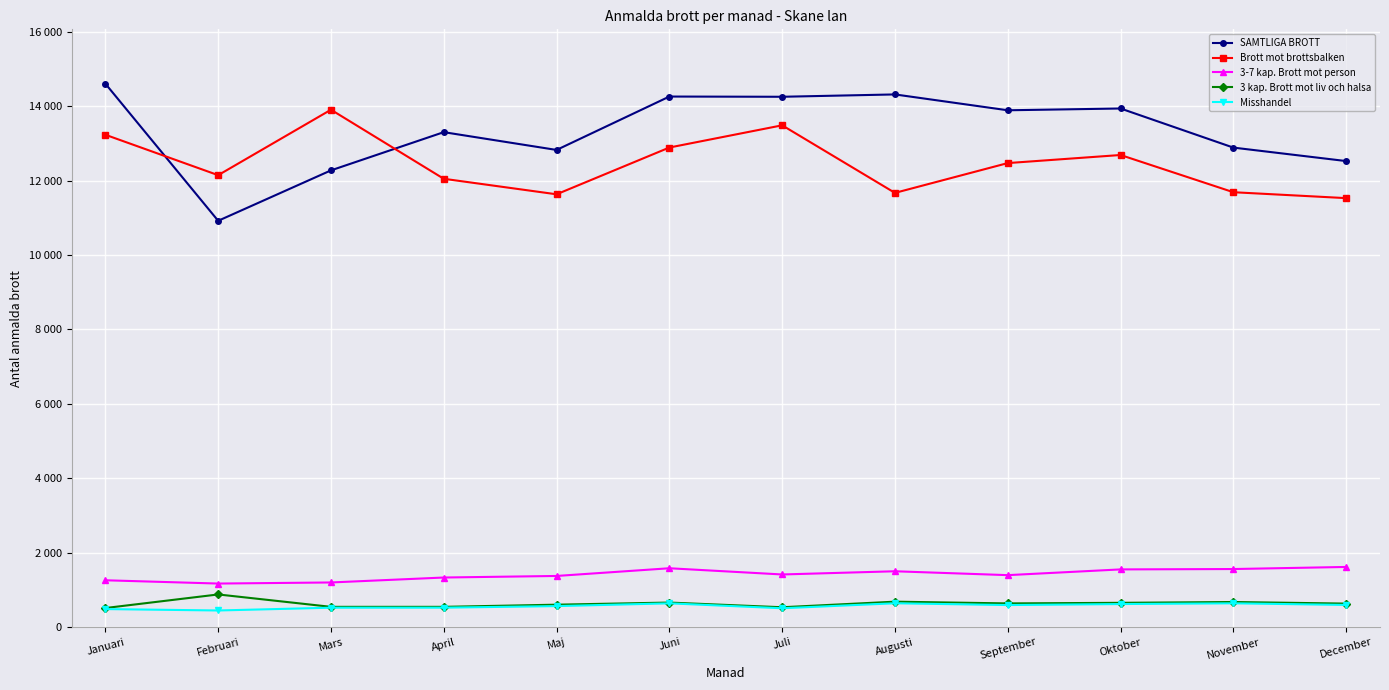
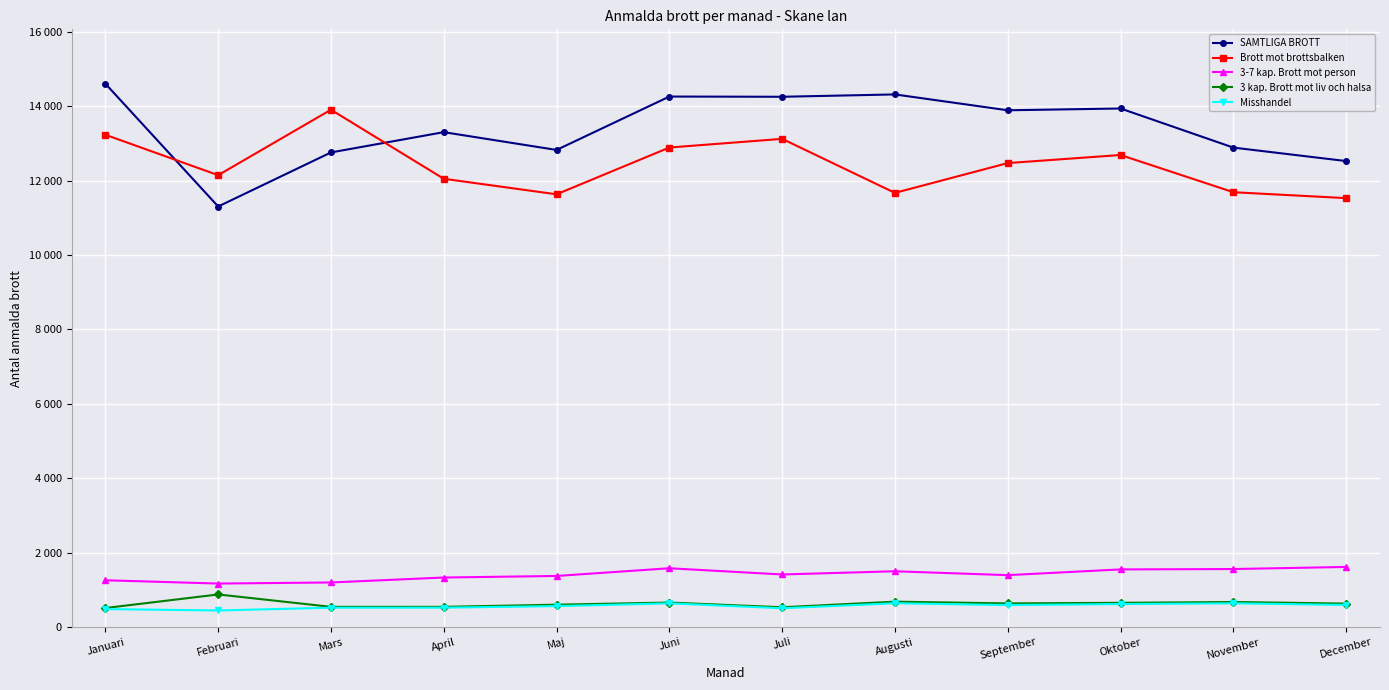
  {
    "SAMTLIGA BROTT": {
      "Januari": 14600,
-     "Februari": 10900,
-     "Mars": 12300,
+     "Februari": 11300,
+     "Mars": 12800,
      "April": 13300,
      "Maj": 12800,
      "Juni": 14300,
      "Juli": 14300,
      "Augusti": 14300,
      "September": 13900,
      "Oktober": 13900,
      "November": 12900,
      "December": 12500
    },
    "Brott mot brottsbalken": {
      "Januari": 13200,
      "Februari": 12100,
      "Mars": 13900,
      "April": 12000,
      "Maj": 11600,
      "Juni": 12900,
-     "Juli": 13500,
+     "Juli": 13100,
      "Augusti": 11700,
      "September": 12500,
      "Oktober": 12700,
      "November": 11700,
      "December": 11500
    },
    "3-7 kap. Brott mot person": {
      "Januari": 1300,
      "Februari": 1200,
      "Mars": 1200,
      "April": 1300,
      "Maj": 1400,
      "Juni": 1600,
      "Juli": 1400,
      "Augusti": 1500,
      "September": 1400,
      "Oktober": 1600,
      "November": 1600,
      "December": 1600
    },
    "3 kap. Brott mot liv och halsa": {
      "Februari": 900
    },
    "Misshandel": {
      "Februari": 400
    }
  }
